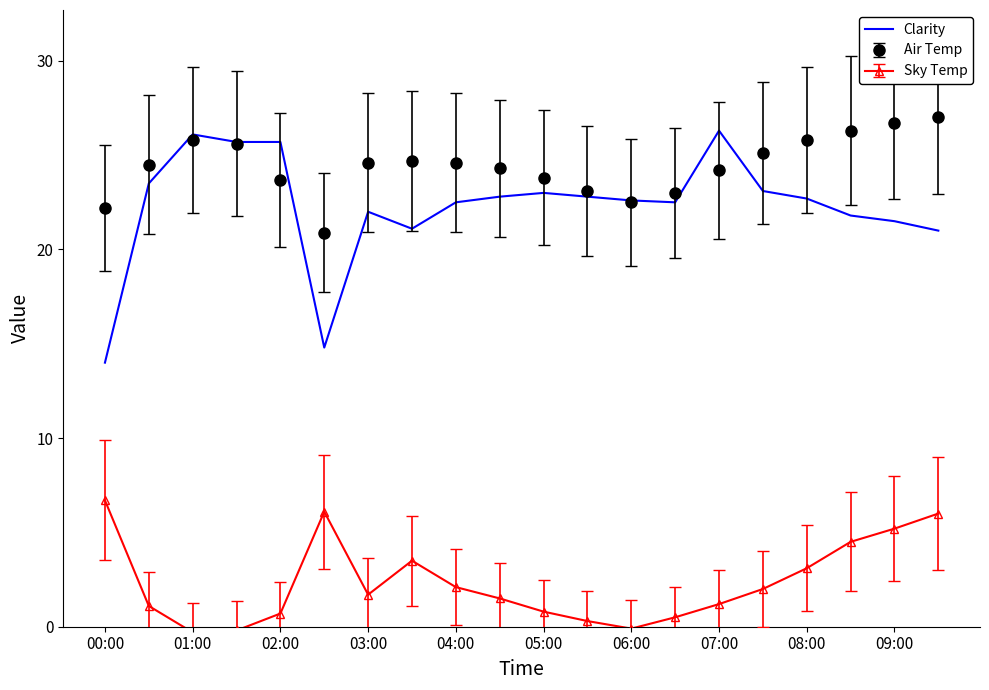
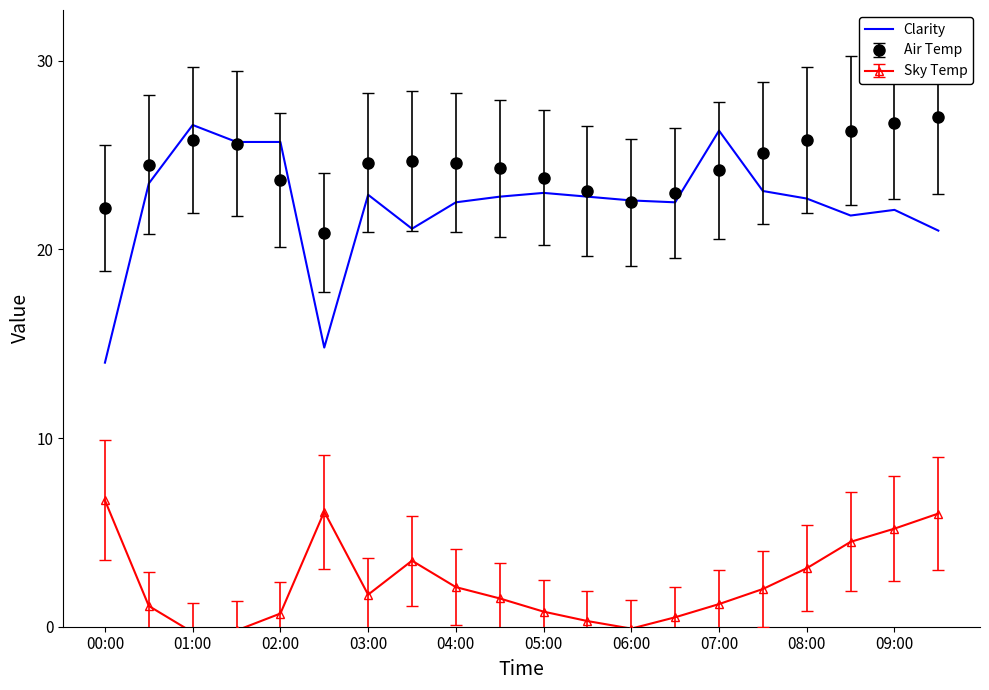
  {
    "Clarity": {
      "00:00": 14.0,
-     "01:00": 26.1,
+     "01:00": 26.6,
      "02:00": 25.7,
-     "03:00": 22.0,
+     "03:00": 22.9,
      "04:00": 22.5,
      "05:00": 23.0,
      "07:00": 26.3,
      "08:00": 22.7,
-     "09:00": 21.5
+     "09:00": 22.1
    }
  }
